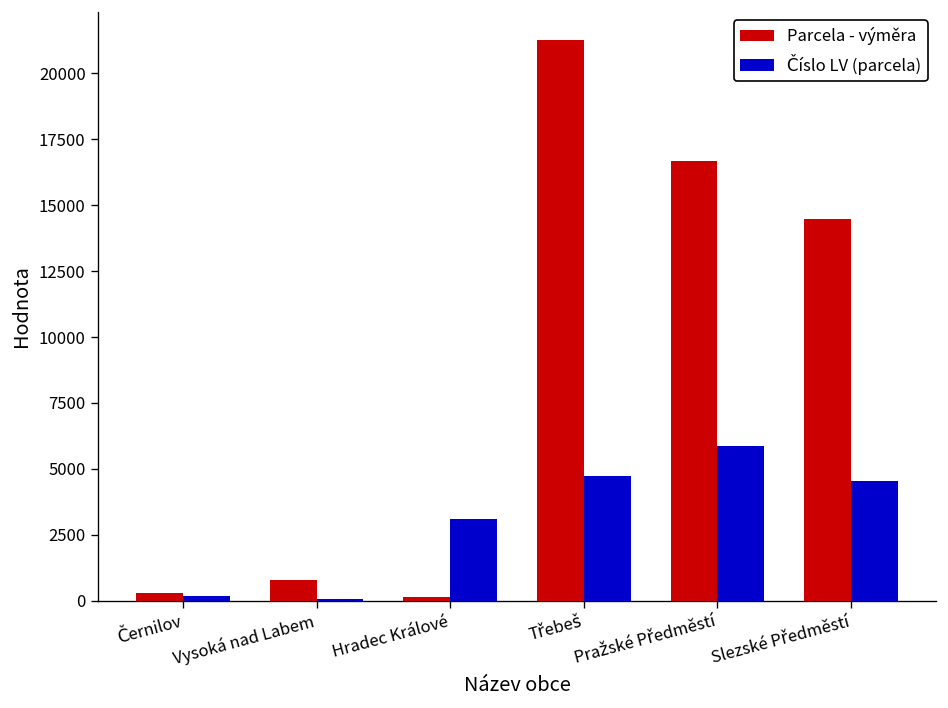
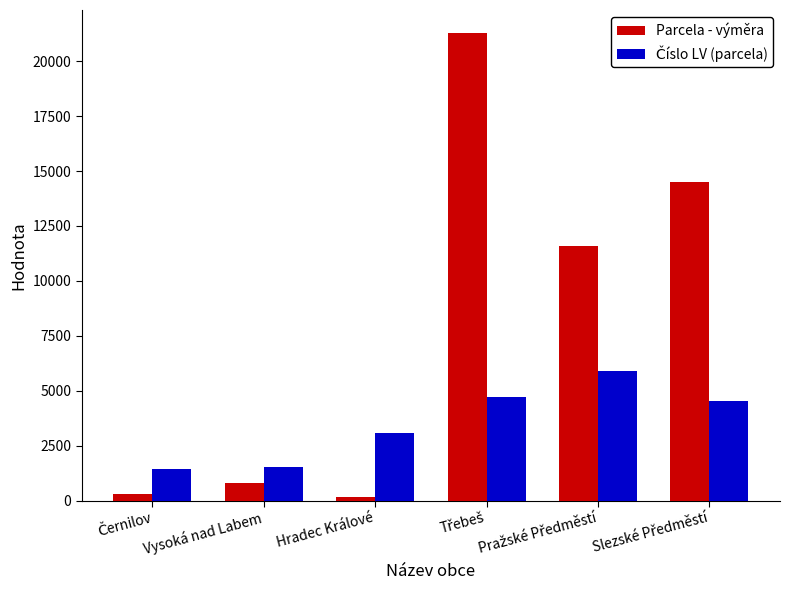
  {
    "Parcela - výměra": {
      "Černilov": 300,
      "Vysoká nad Labem": 800,
      "Hradec Králové": 200,
      "Třebeš": 21300,
-     "Pražské Předměstí": 16700,
+     "Pražské Předměstí": 11600,
      "Slezské Předměstí": 14500
    },
    "Číslo LV (parcela)": {
-     "Černilov": 200,
-     "Vysoká nad Labem": 100,
+     "Černilov": 1400,
+     "Vysoká nad Labem": 1500,
      "Hradec Králové": 3100,
      "Třebeš": 4700,
      "Pražské Předměstí": 5900,
      "Slezské Předměstí": 4500
    }
  }
